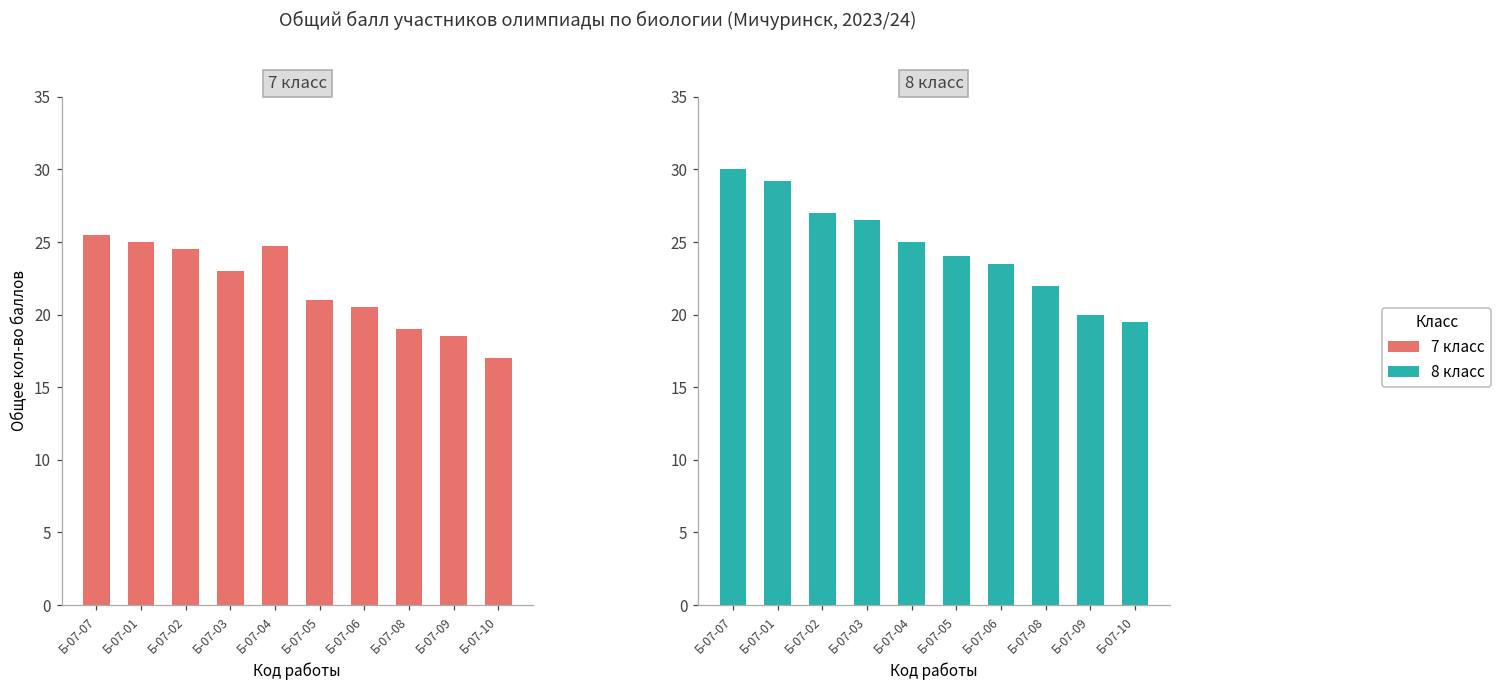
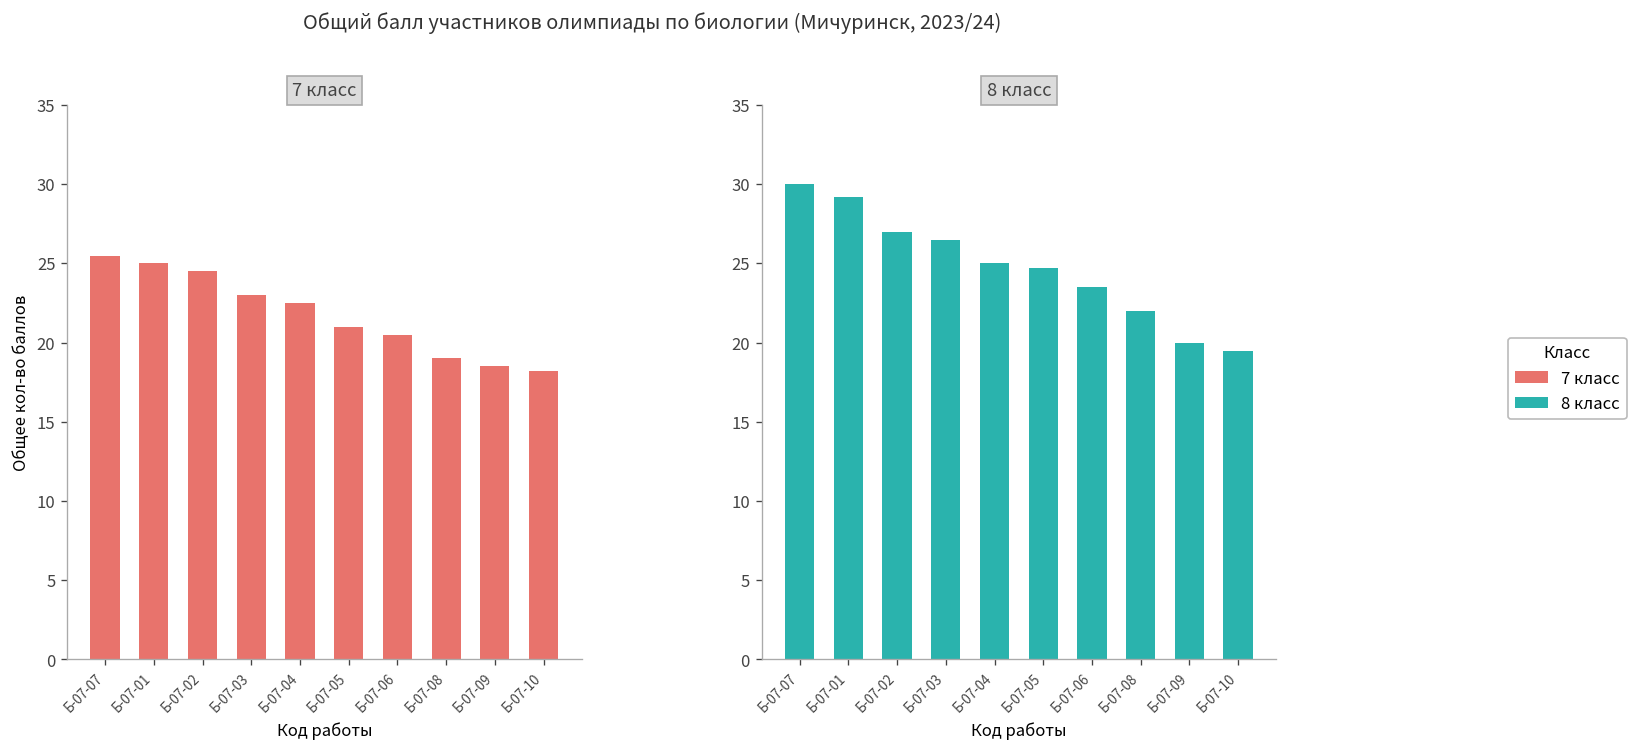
  {
    "7 класс": {
      "Б-07-07": 25.5,
      "Б-07-01": 25.0,
      "Б-07-02": 24.5,
      "Б-07-03": 23.0,
-     "Б-07-04": 24.7,
+     "Б-07-04": 22.5,
      "Б-07-05": 21.0,
      "Б-07-06": 20.5,
      "Б-07-08": 19.0,
      "Б-07-09": 18.5,
-     "Б-07-10": 17.0
+     "Б-07-10": 18.2
    },
    "8 класс": {
      "Б-07-07": 30.0,
      "Б-07-01": 29.2,
      "Б-07-02": 27.0,
      "Б-07-03": 26.5,
      "Б-07-04": 25.0,
-     "Б-07-05": 24.0,
+     "Б-07-05": 24.7,
      "Б-07-06": 23.5,
      "Б-07-08": 22.0,
      "Б-07-09": 20.0,
      "Б-07-10": 19.5
    }
  }
